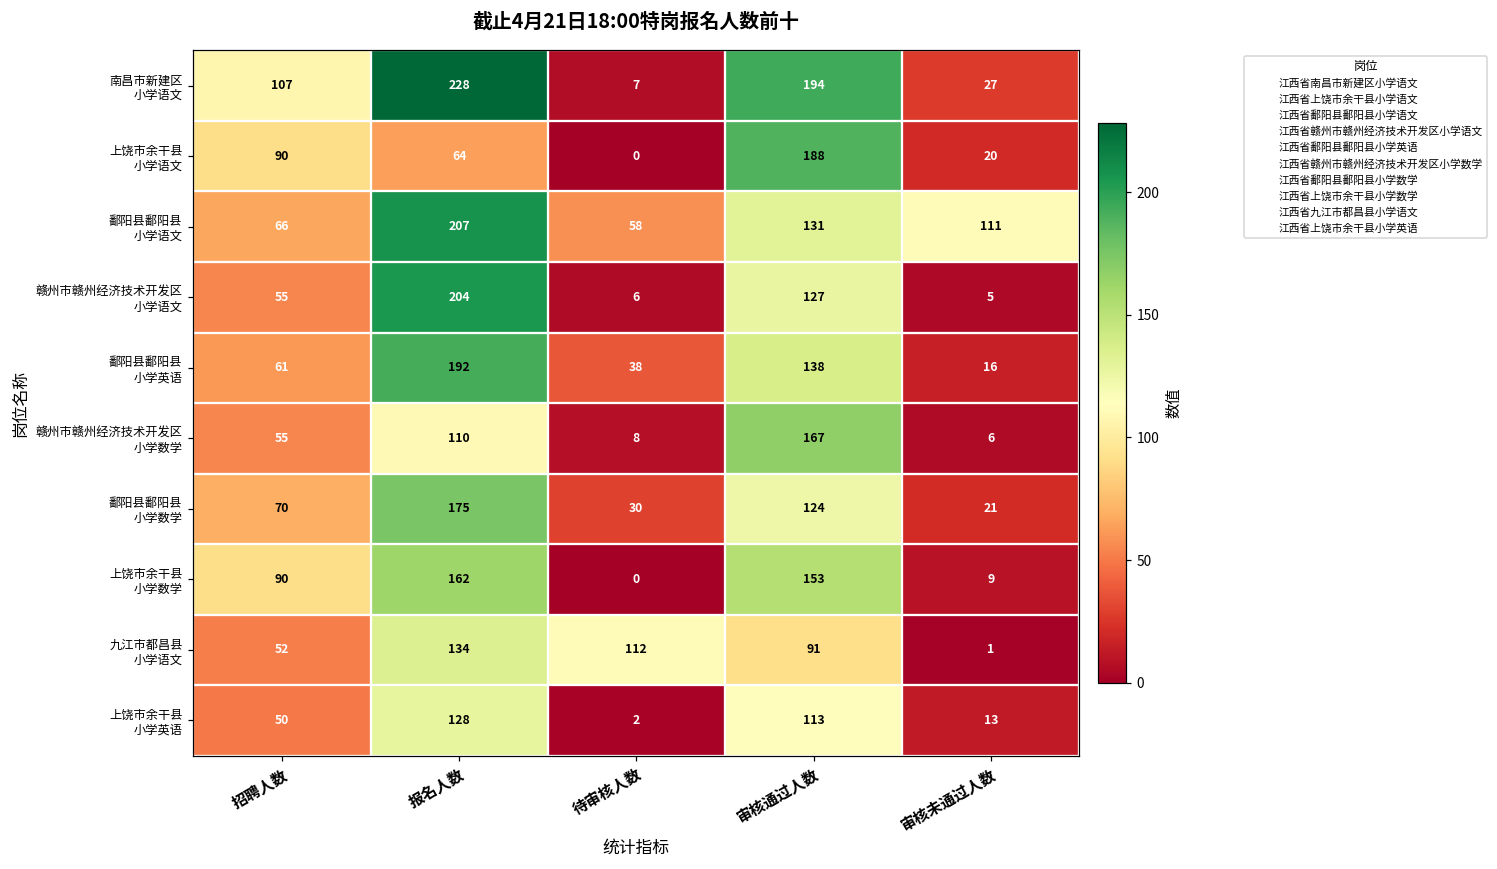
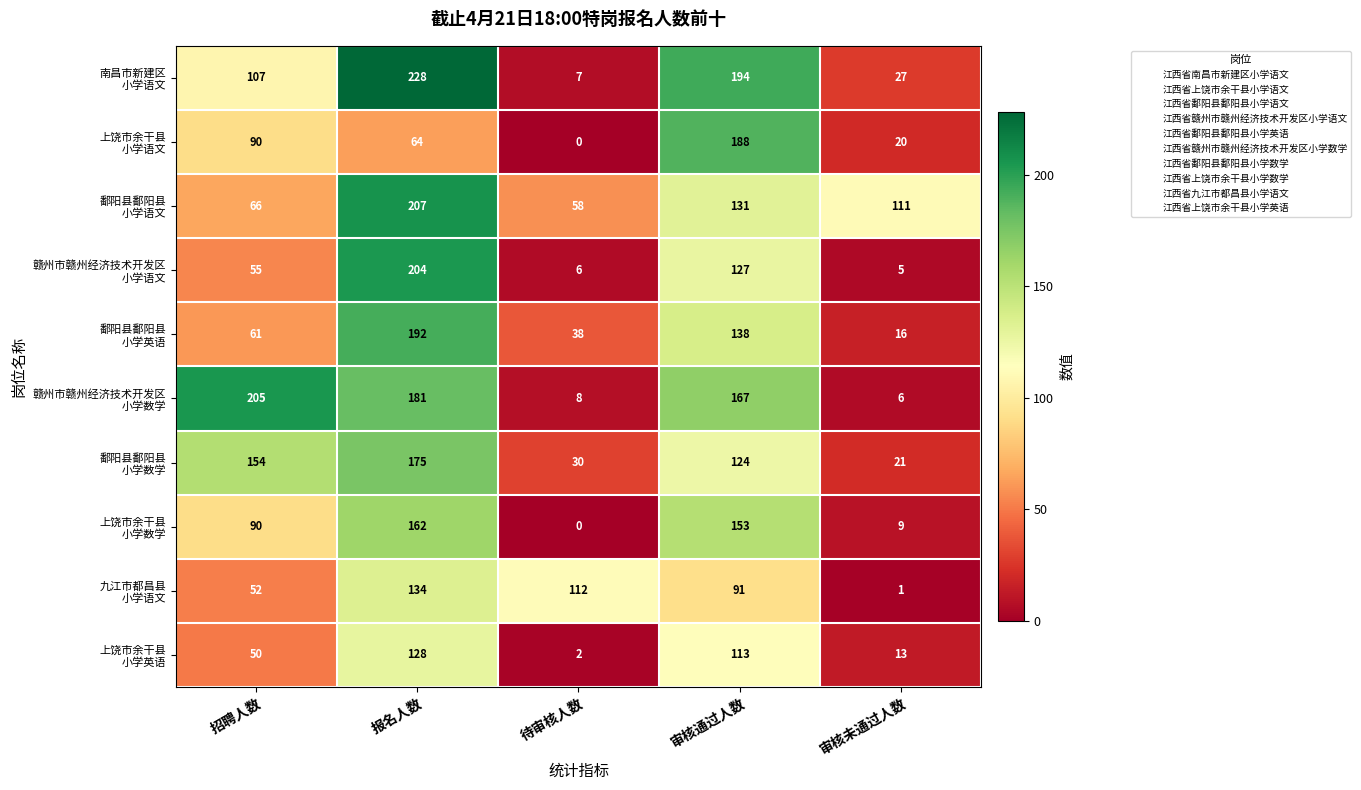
  {
    "南昌市新建区 小学语文": {
      "招聘人数": 107,
      "报名人数": 228,
      "待审核人数": 7,
      "审核通过人数": 194,
      "审核未通过人数": 27
    },
    "上饶市余干县 小学语文": {
      "招聘人数": 90,
      "报名人数": 64,
      "待审核人数": 0,
      "审核通过人数": 188,
      "审核未通过人数": 20
    },
    "鄱阳县鄱阳县 小学语文": {
      "招聘人数": 66,
      "报名人数": 207,
      "待审核人数": 58,
      "审核通过人数": 131,
      "审核未通过人数": 111
    },
    "赣州市赣州经济技术开发区 小学语文": {
      "招聘人数": 55,
      "报名人数": 204,
      "待审核人数": 6,
      "审核通过人数": 127,
      "审核未通过人数": 5
    },
    "鄱阳县鄱阳县 小学英语": {
      "招聘人数": 61,
      "报名人数": 192,
      "待审核人数": 38,
      "审核通过人数": 138,
      "审核未通过人数": 16
    },
    "赣州市赣州经济技术开发区 小学数学": {
-     "招聘人数": 55,
-     "报名人数": 110,
+     "招聘人数": 205,
+     "报名人数": 181,
      "待审核人数": 8,
      "审核通过人数": 167,
      "审核未通过人数": 6
    },
    "鄱阳县鄱阳县 小学数学": {
-     "招聘人数": 70,
+     "招聘人数": 154,
      "报名人数": 175,
      "待审核人数": 30,
      "审核通过人数": 124,
      "审核未通过人数": 21
    },
    "上饶市余干县 小学数学": {
      "招聘人数": 90,
      "报名人数": 162,
      "待审核人数": 0,
      "审核通过人数": 153,
      "审核未通过人数": 9
    },
    "九江市都昌县 小学语文": {
      "招聘人数": 52,
      "报名人数": 134,
      "待审核人数": 112,
      "审核通过人数": 91,
      "审核未通过人数": 1
    },
    "上饶市余干县 小学英语": {
      "招聘人数": 50,
      "报名人数": 128,
      "待审核人数": 2,
      "审核通过人数": 113,
      "审核未通过人数": 13
    }
  }
